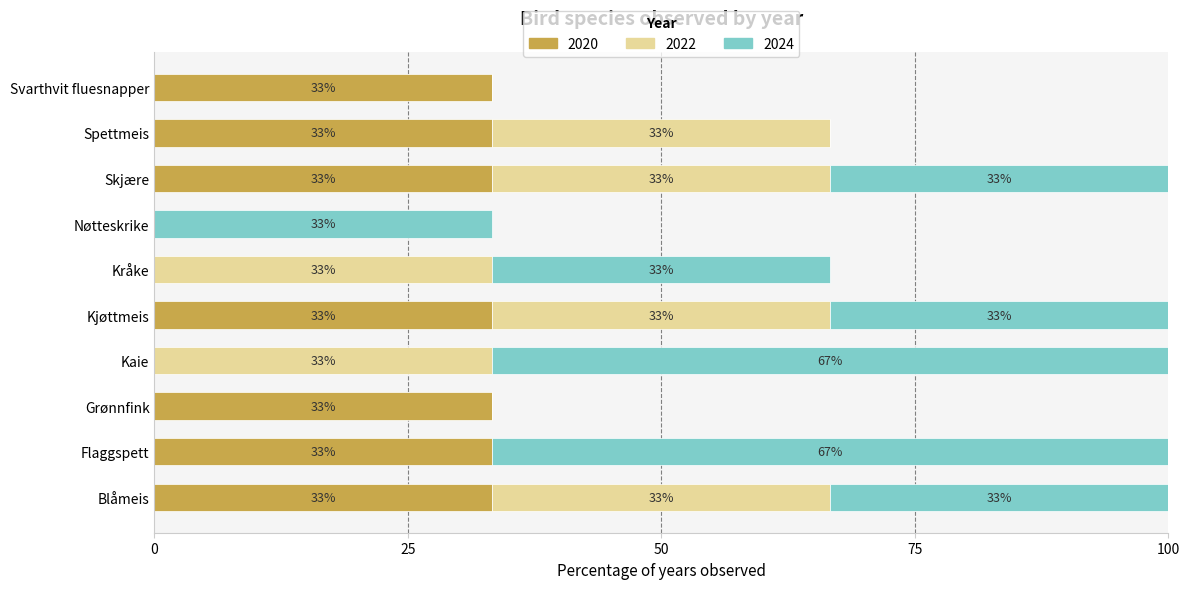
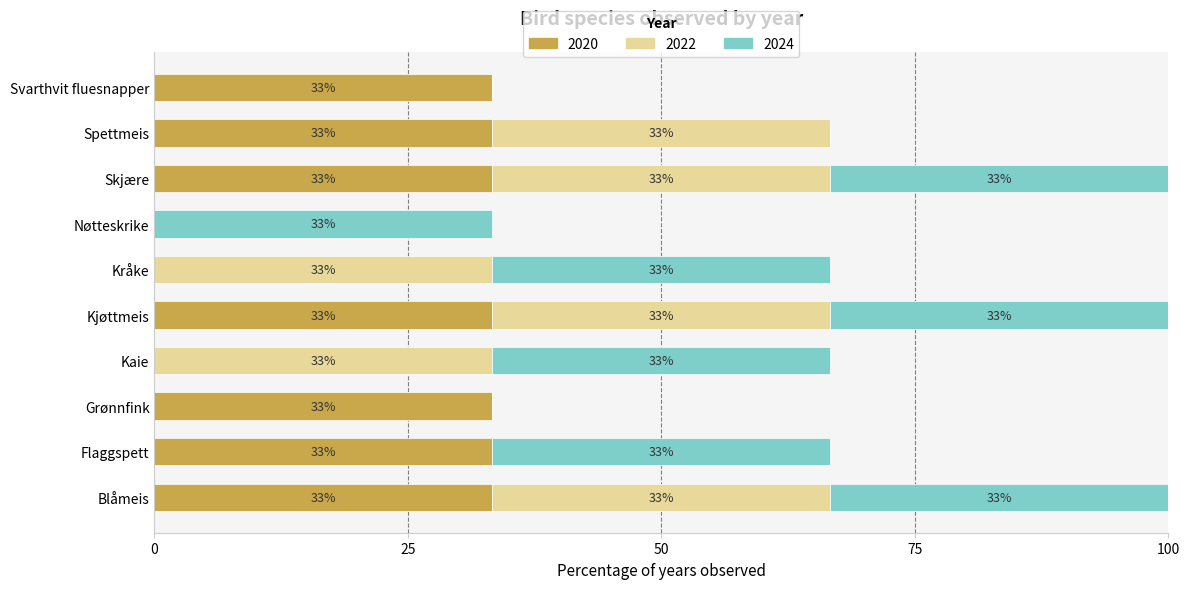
  {
    "2020": {
      "Svarthvit fluesnapper": "33%",
      "Spettmeis": "33%",
      "Skjære": "33%",
      "Kjøttmeis": "33%",
      "Grønnfink": "33%",
      "Flaggspett": "33%",
      "Blåmeis": "33%"
    },
    "2022": {
      "Spettmeis": "33%",
      "Skjære": "33%",
      "Kråke": "33%",
      "Kjøttmeis": "33%",
      "Kaie": "33%",
      "Blåmeis": "33%"
    },
    "2024": {
      "Skjære": "33%",
      "Nøtteskrike": "33%",
      "Kråke": "33%",
      "Kjøttmeis": "33%",
-     "Kaie": "67%",
-     "Flaggspett": "67%",
+     "Kaie": "33%",
+     "Flaggspett": "33%",
      "Blåmeis": "33%"
    }
  }
